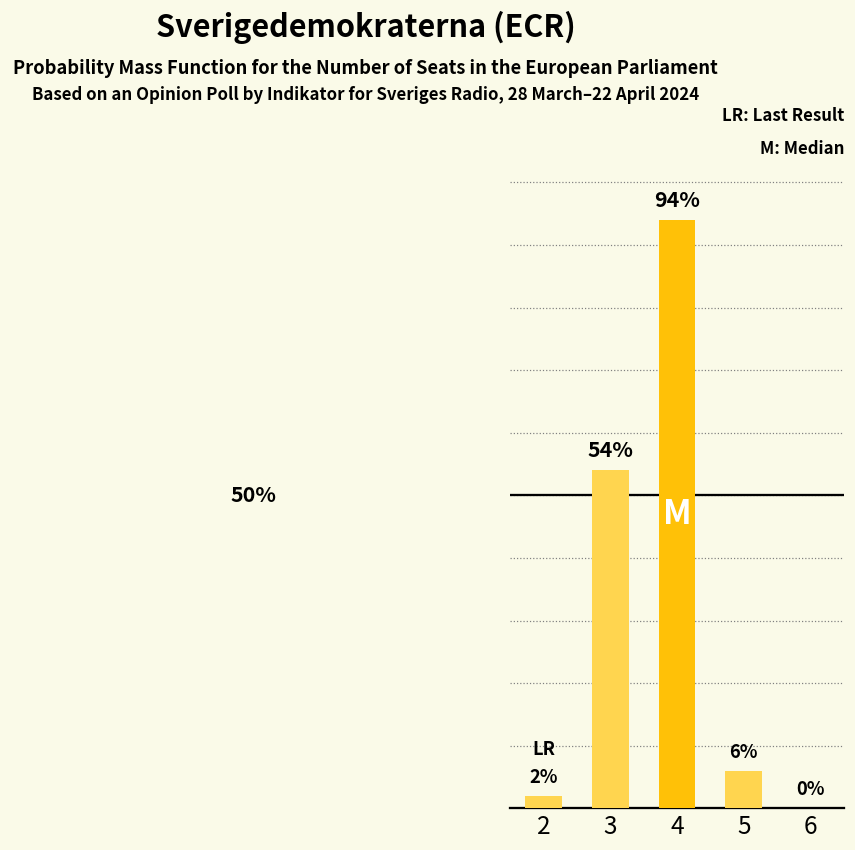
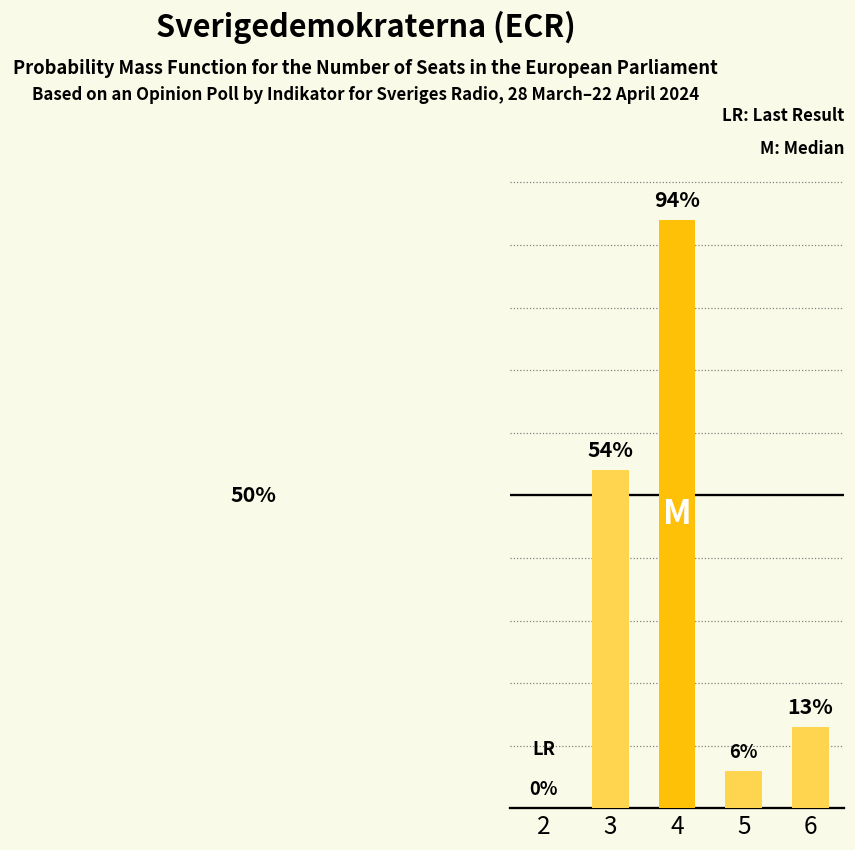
  {
-   "2": "2%",
+   "2": "0%",
    "3": "54%",
    "4": "94%",
    "5": "6%",
-   "6": "0%"
+   "6": "13%"
  }
